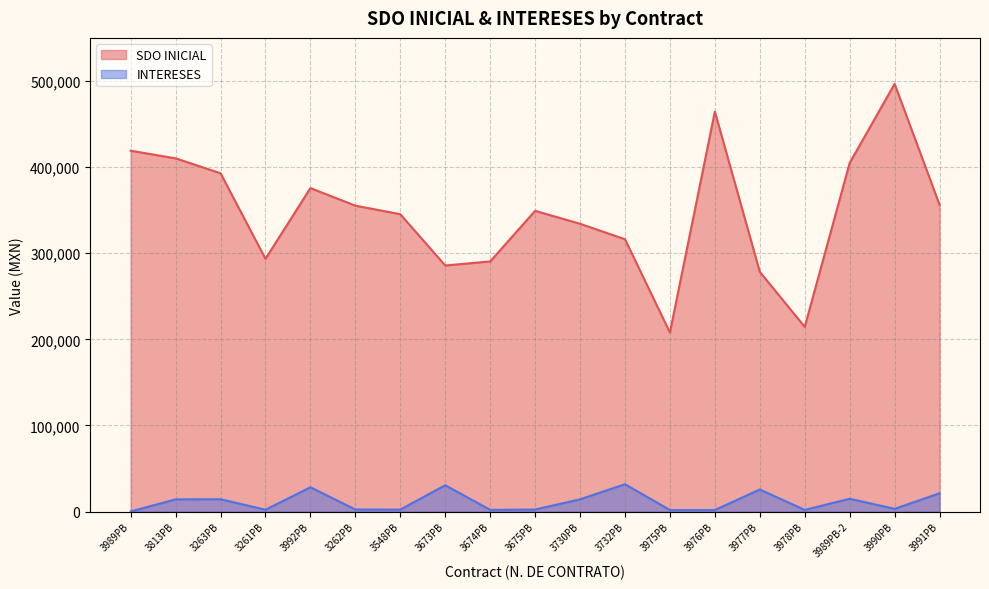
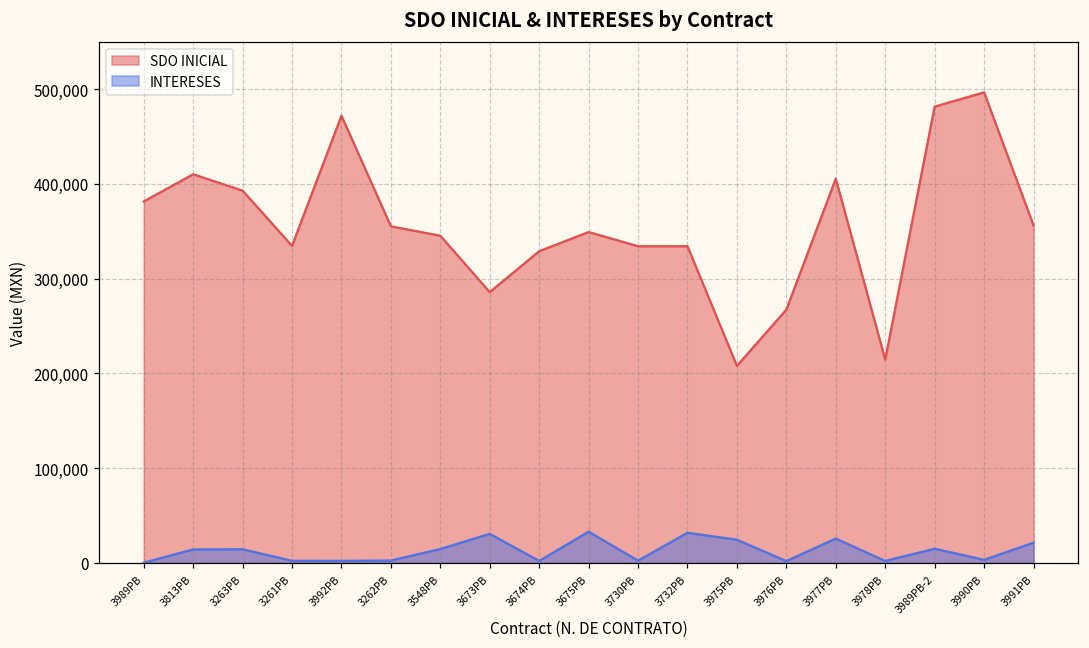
  {
    "SDO INICIAL": {
-     "3989PB": "420,000",
+     "3989PB": "380,000",
      "3813PB": "410,000",
      "3263PB": "390,000",
-     "3261PB": "290,000",
-     "3992PB": "380,000",
+     "3261PB": "330,000",
+     "3992PB": "470,000",
      "3262PB": "360,000",
      "3548PB": "350,000",
      "3673PB": "290,000",
-     "3674PB": "290,000",
+     "3674PB": "330,000",
      "3675PB": "350,000",
      "3730PB": "330,000",
-     "3732PB": "320,000",
+     "3732PB": "330,000",
      "3975PB": "210,000",
-     "3976PB": "460,000",
-     "3977PB": "280,000",
+     "3976PB": "270,000",
+     "3977PB": "410,000",
      "3978PB": "210,000",
-     "3989PB-2": "400,000",
+     "3989PB-2": "480,000",
      "3990PB": "500,000",
      "3991PB": "360,000"
    },
    "INTERESES": {
      "3989PB": "0",
      "3813PB": "10,000",
      "3263PB": "10,000",
      "3261PB": "0",
-     "3992PB": "30,000",
+     "3992PB": "0",
      "3262PB": "0",
-     "3548PB": "0",
+     "3548PB": "10,000",
      "3673PB": "30,000",
      "3674PB": "0",
-     "3675PB": "0",
-     "3730PB": "10,000",
+     "3675PB": "30,000",
+     "3730PB": "0",
      "3732PB": "30,000",
-     "3975PB": "0",
+     "3975PB": "20,000",
      "3976PB": "0",
      "3977PB": "30,000",
      "3978PB": "0",
      "3989PB-2": "10,000",
      "3990PB": "0",
      "3991PB": "20,000"
    }
  }
